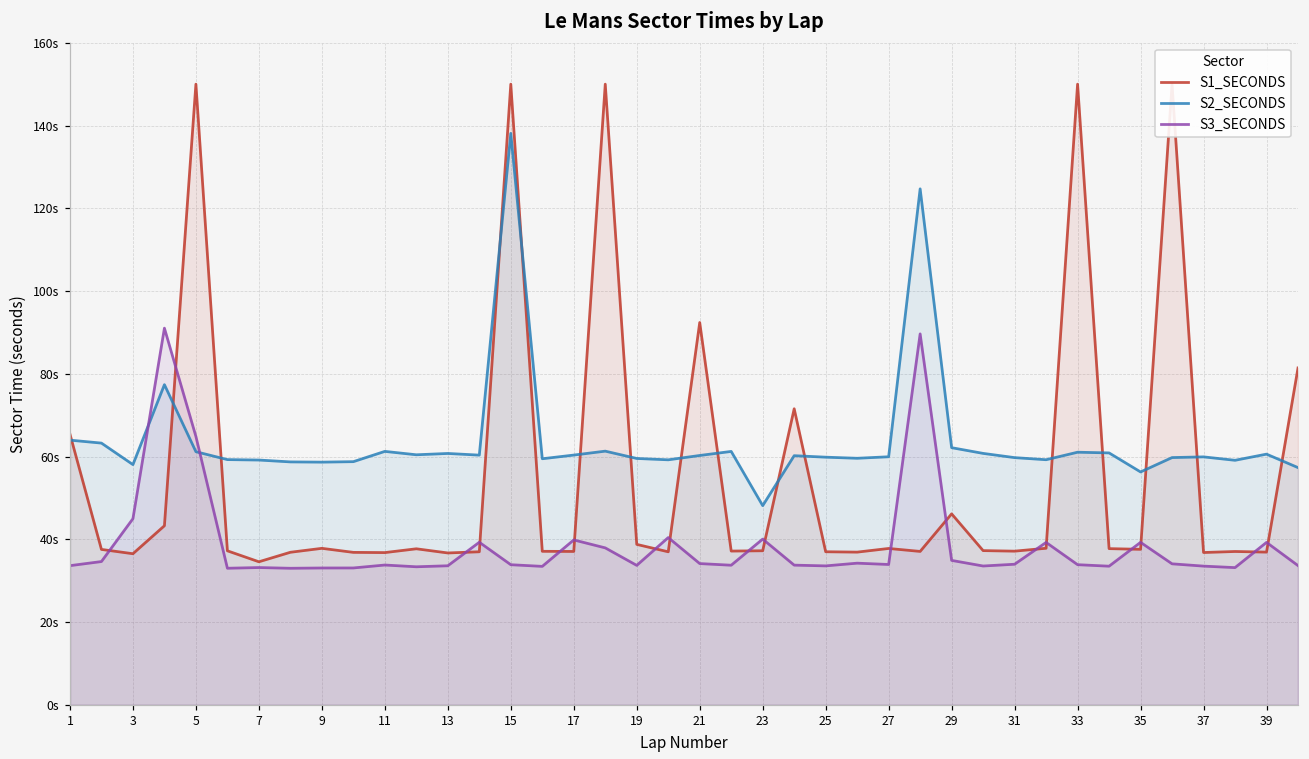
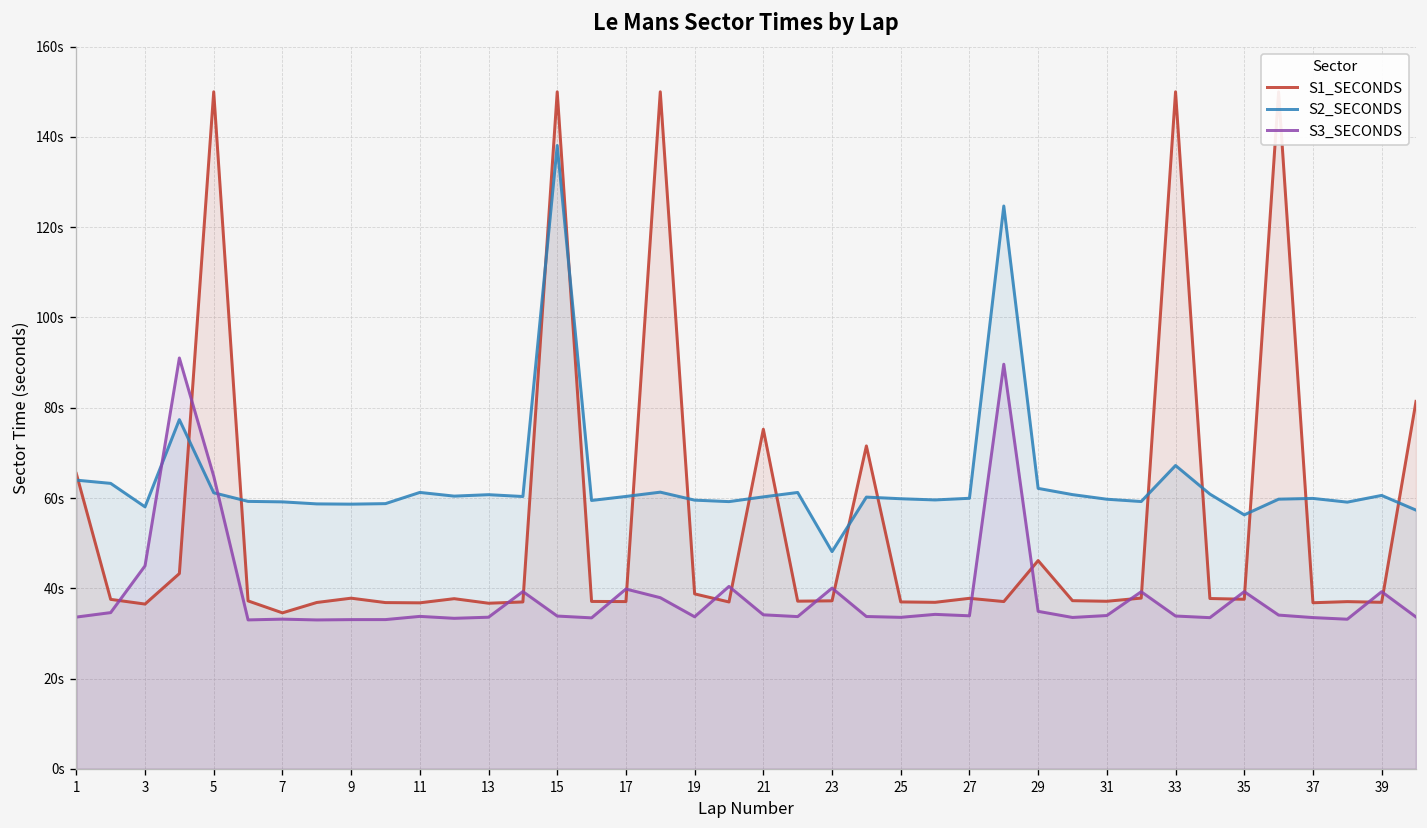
  {
    "S1_SECONDS": {
      "1": "65s",
      "3": "37s",
      "5": "150s",
      "7": "35s",
      "9": "38s",
      "11": "37s",
      "13": "37s",
      "15": "150s",
      "17": "37s",
      "19": "39s",
-     "21": "92s",
+     "21": "75s",
      "23": "37s",
      "25": "37s",
      "27": "38s",
      "29": "46s",
      "31": "37s",
      "33": "150s",
      "35": "38s",
      "37": "37s",
      "39": "37s"
    },
    "S2_SECONDS": {
      "1": "64s",
      "3": "58s",
      "5": "61s",
      "7": "59s",
      "9": "59s",
      "11": "61s",
      "13": "61s",
      "15": "138s",
      "17": "60s",
      "19": "60s",
      "21": "60s",
      "23": "48s",
      "25": "60s",
      "27": "60s",
      "29": "62s",
      "31": "60s",
-     "33": "61s",
+     "33": "67s",
      "35": "56s",
      "37": "60s",
      "39": "61s"
    },
    "S3_SECONDS": {
      "1": "34s",
      "3": "45s",
      "5": "65s",
      "7": "33s",
      "9": "33s",
      "11": "34s",
      "13": "34s",
      "15": "34s",
      "17": "40s",
      "19": "34s",
      "21": "34s",
      "23": "40s",
      "25": "34s",
      "27": "34s",
      "29": "35s",
      "31": "34s",
      "33": "34s",
      "35": "39s",
      "37": "34s",
      "39": "39s"
    }
  }
